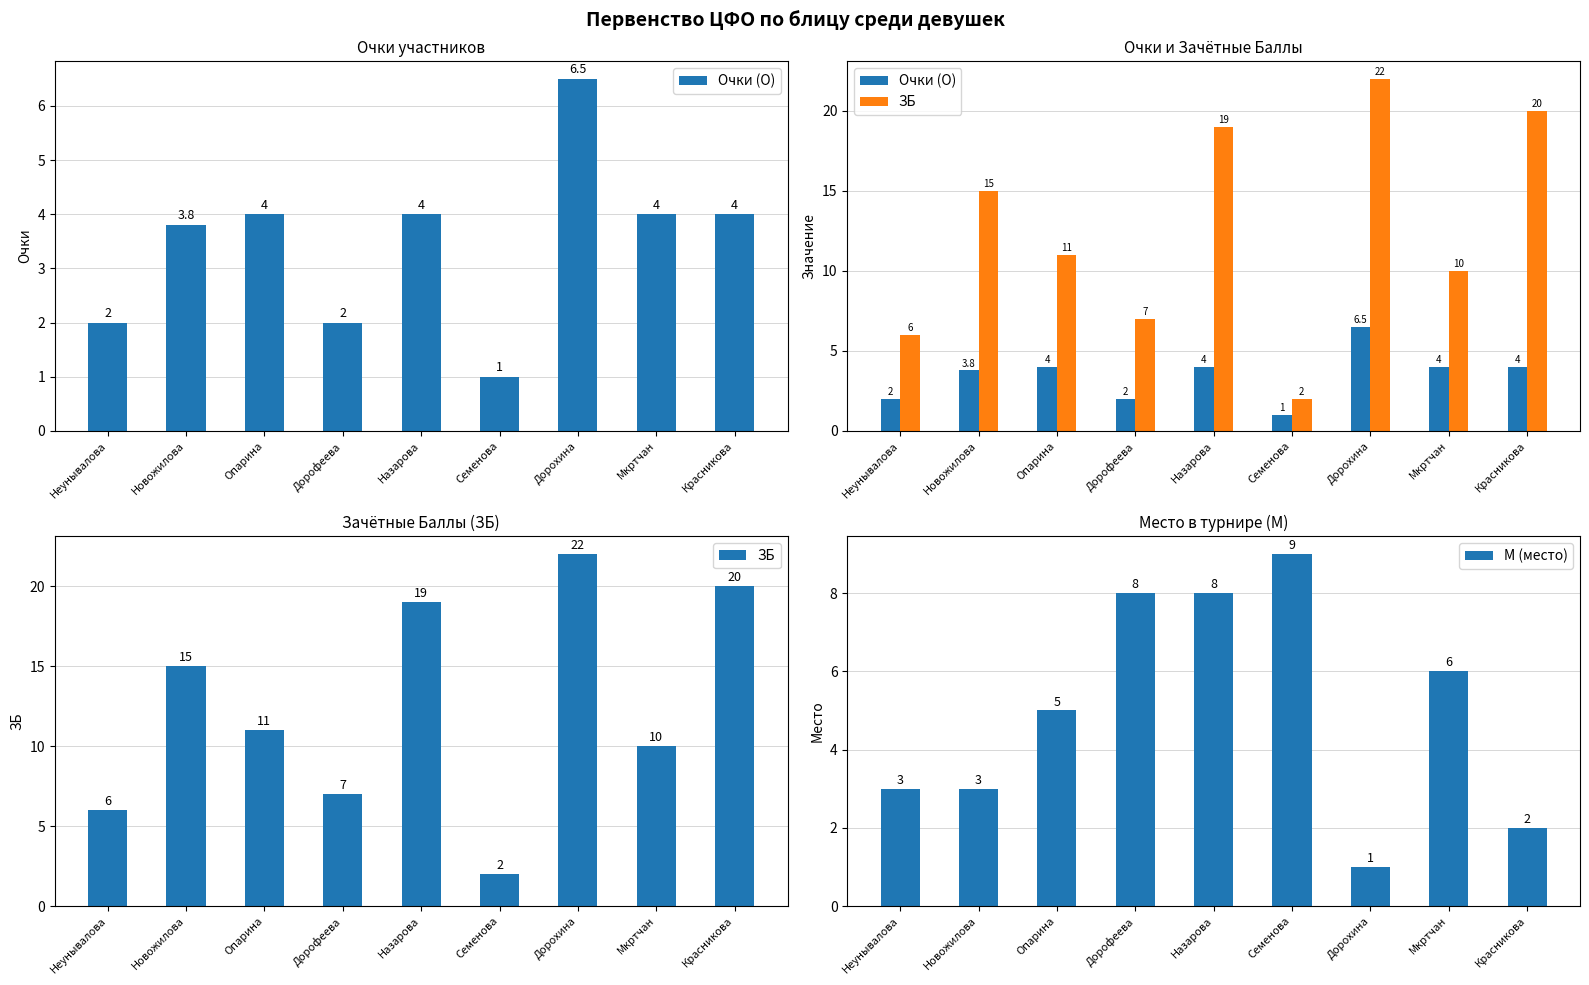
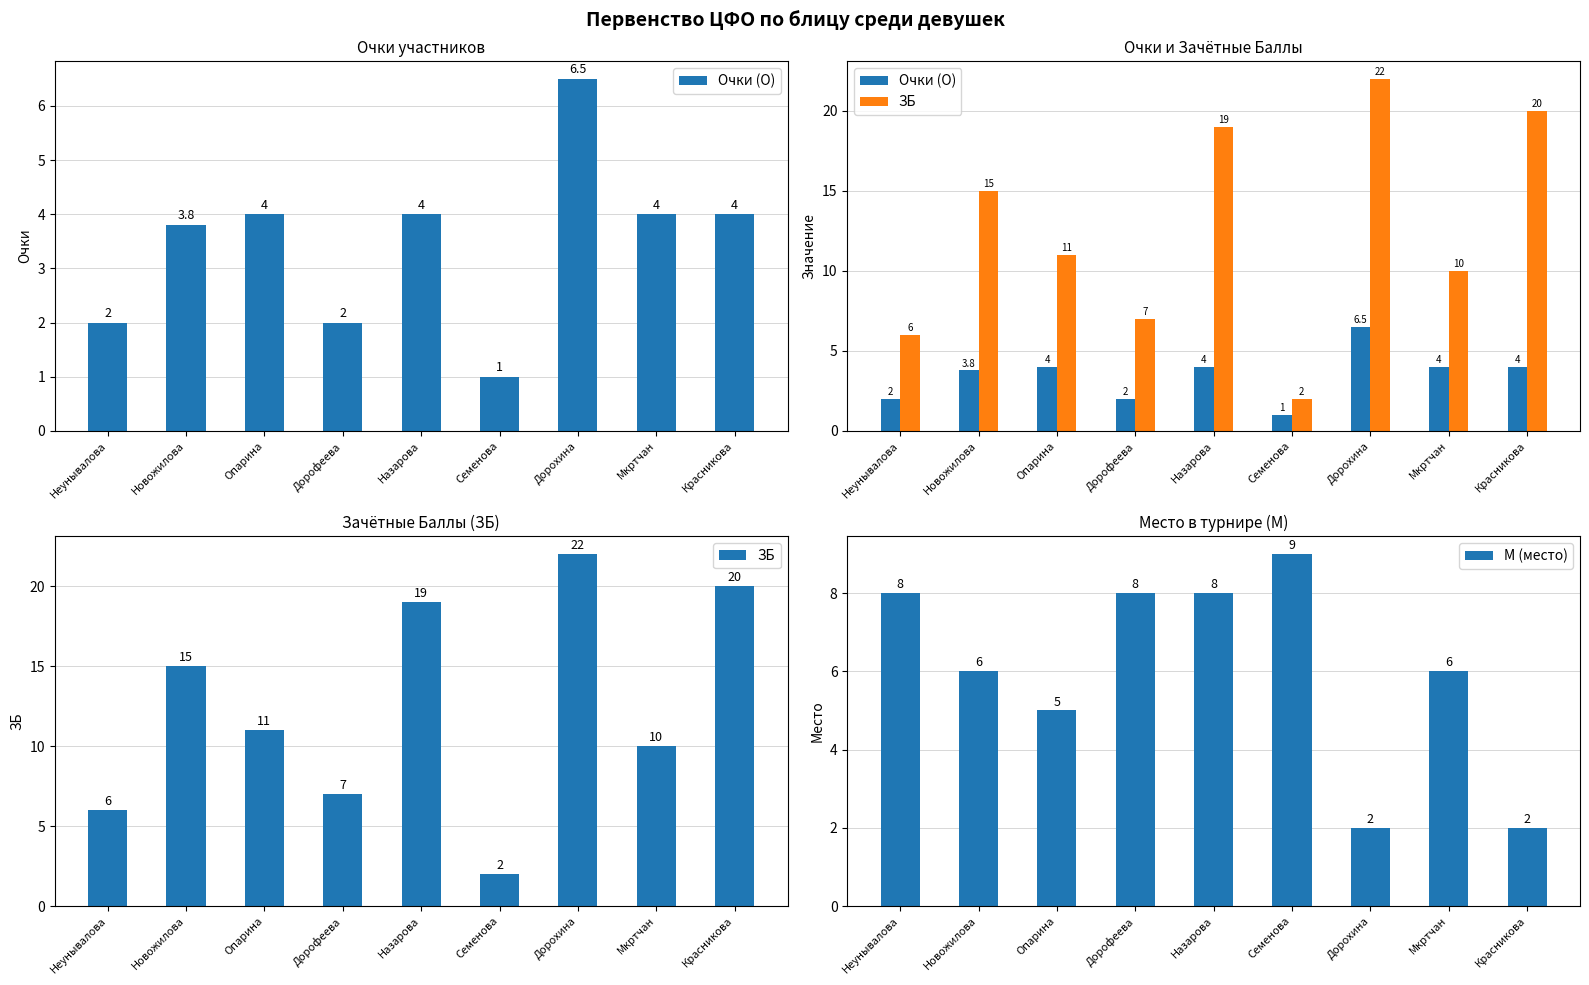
  {
    "Очки участников": {
      "Неунывалова": 2,
      "Новожилова": 3.8,
      "Опарина": 4,
      "Дорофеева": 2,
      "Назарова": 4,
      "Семенова": 1,
      "Дорохина": 6.5,
      "Мкртчан": 4,
      "Красникова": 4
    },
    "Очки и Зачётные Баллы": {
      "Очки (О)": {
        "Неунывалова": 2,
        "Новожилова": 3.8,
        "Опарина": 4,
        "Дорофеева": 2,
        "Назарова": 4,
        "Семенова": 1,
        "Дорохина": 6.5,
        "Мкртчан": 4,
        "Красникова": 4
      }
    },
    "Зачётные Баллы (ЗБ)": {
      "Неунывалова": 6,
      "Новожилова": 15,
      "Опарина": 11,
      "Дорофеева": 7,
      "Назарова": 19,
      "Семенова": 2,
      "Дорохина": 22,
      "Мкртчан": 10,
      "Красникова": 20
    },
    "Место в турнире (М)": {
-     "Неунывалова": 3,
-     "Новожилова": 3,
+     "Неунывалова": 8,
+     "Новожилова": 6,
      "Опарина": 5,
      "Дорофеева": 8,
      "Назарова": 8,
      "Семенова": 9,
-     "Дорохина": 1,
+     "Дорохина": 2,
      "Мкртчан": 6,
      "Красникова": 2
    }
  }
